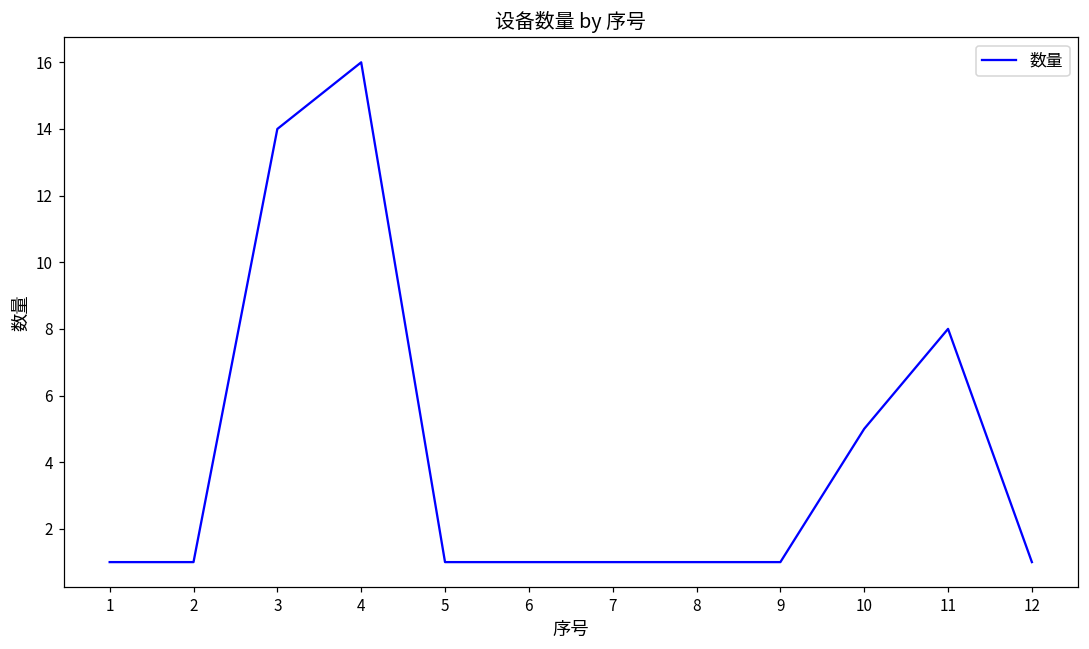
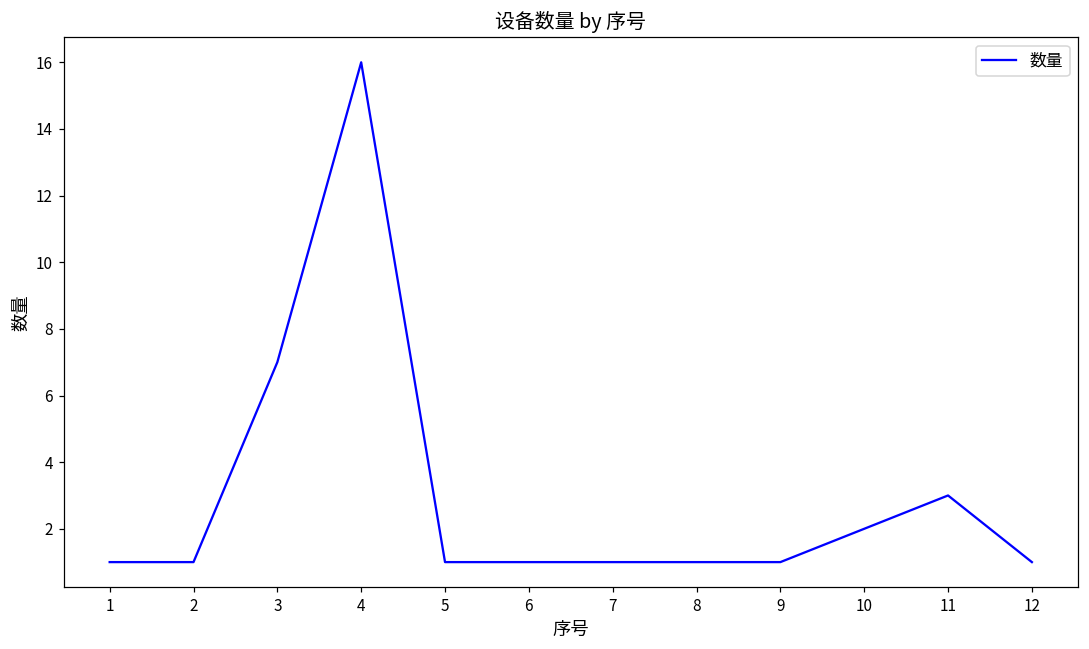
  {
    "1": 1,
    "2": 1,
-   "3": 14,
+   "3": 7,
    "4": 16,
    "5": 1,
    "6": 1,
    "7": 1,
    "8": 1,
    "9": 1,
-   "10": 5,
-   "11": 8,
+   "10": 2,
+   "11": 3,
    "12": 1
  }
